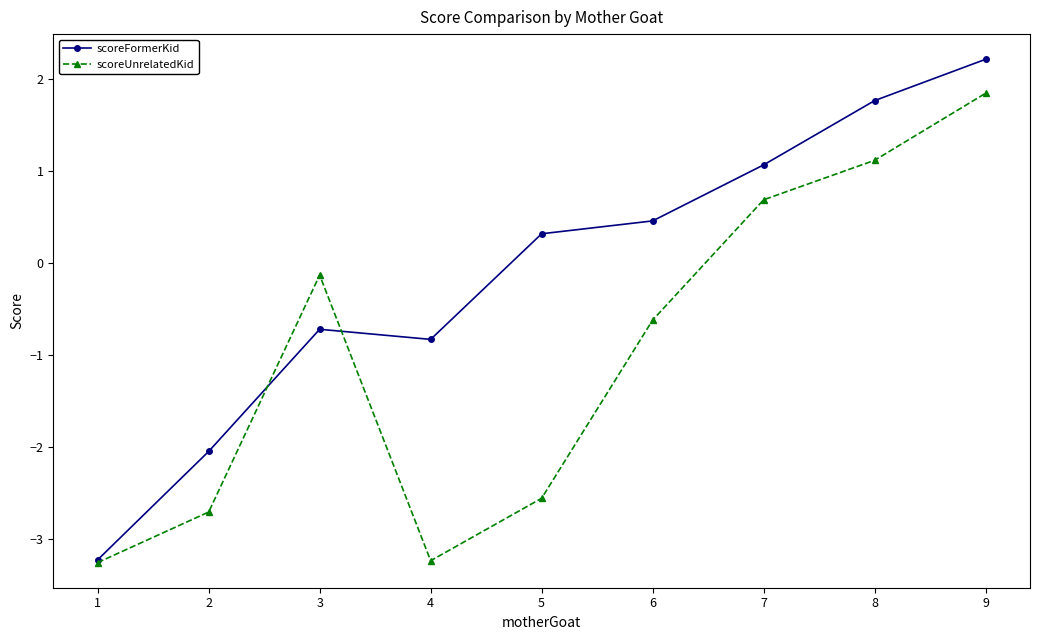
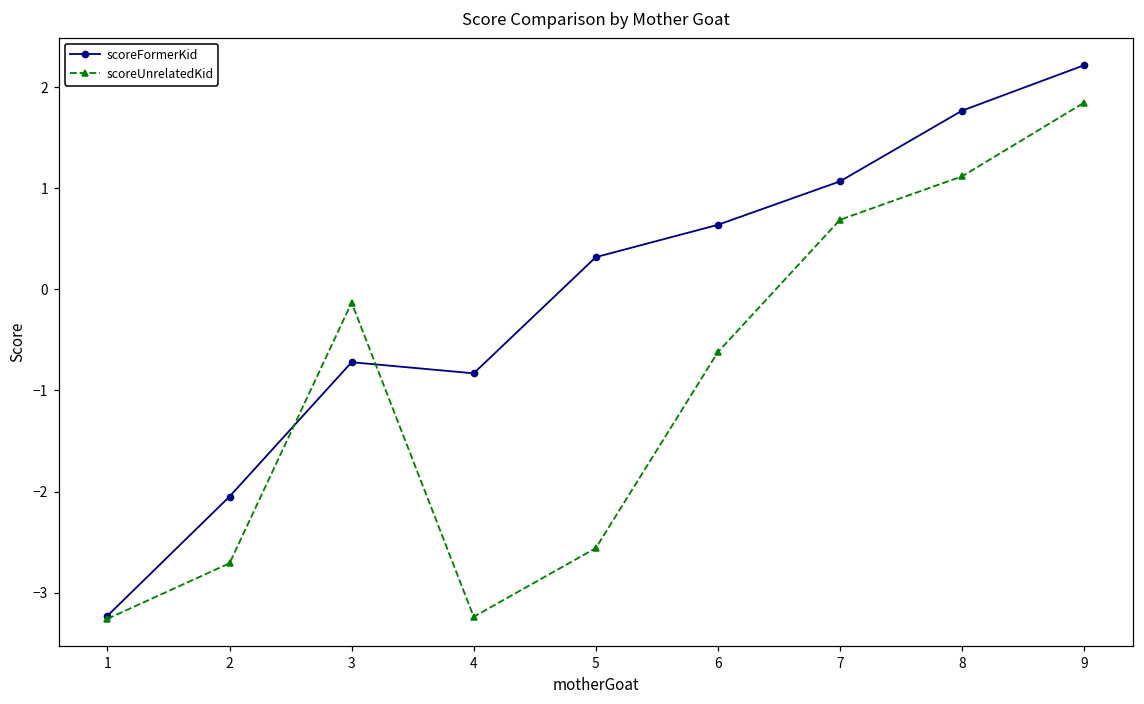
  {
    "scoreFormerKid": {
      "1": -3.2,
      "2": -2.1,
      "3": -0.7,
      "4": -0.8,
      "5": 0.3,
-     "6": 0.5,
+     "6": 0.6,
      "7": 1.1,
      "8": 1.8,
      "9": 2.2
    },
    "scoreUnrelatedKid": {
      "1": -3.3,
      "2": -2.7,
      "3": -0.1,
      "4": -3.2,
      "5": -2.6,
      "6": -0.6,
      "7": 0.7,
      "8": 1.1,
      "9": 1.9
    }
  }
